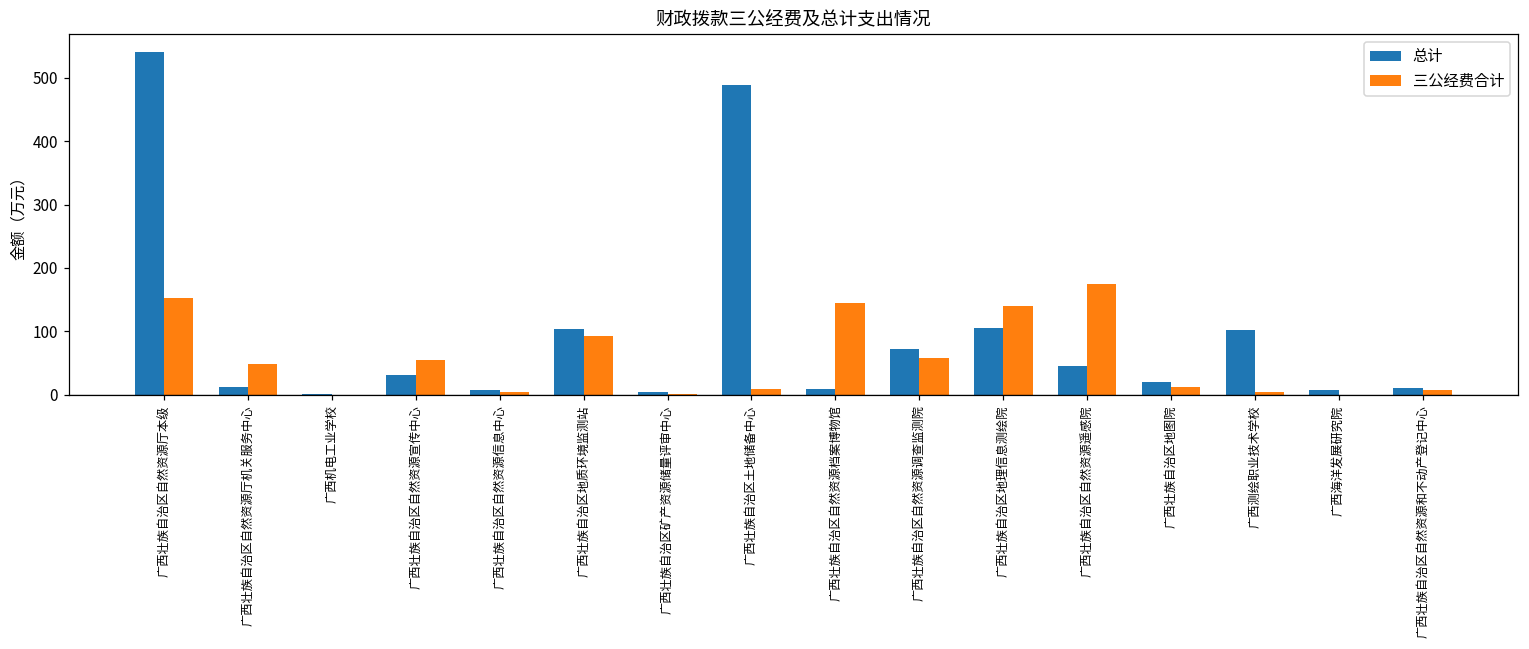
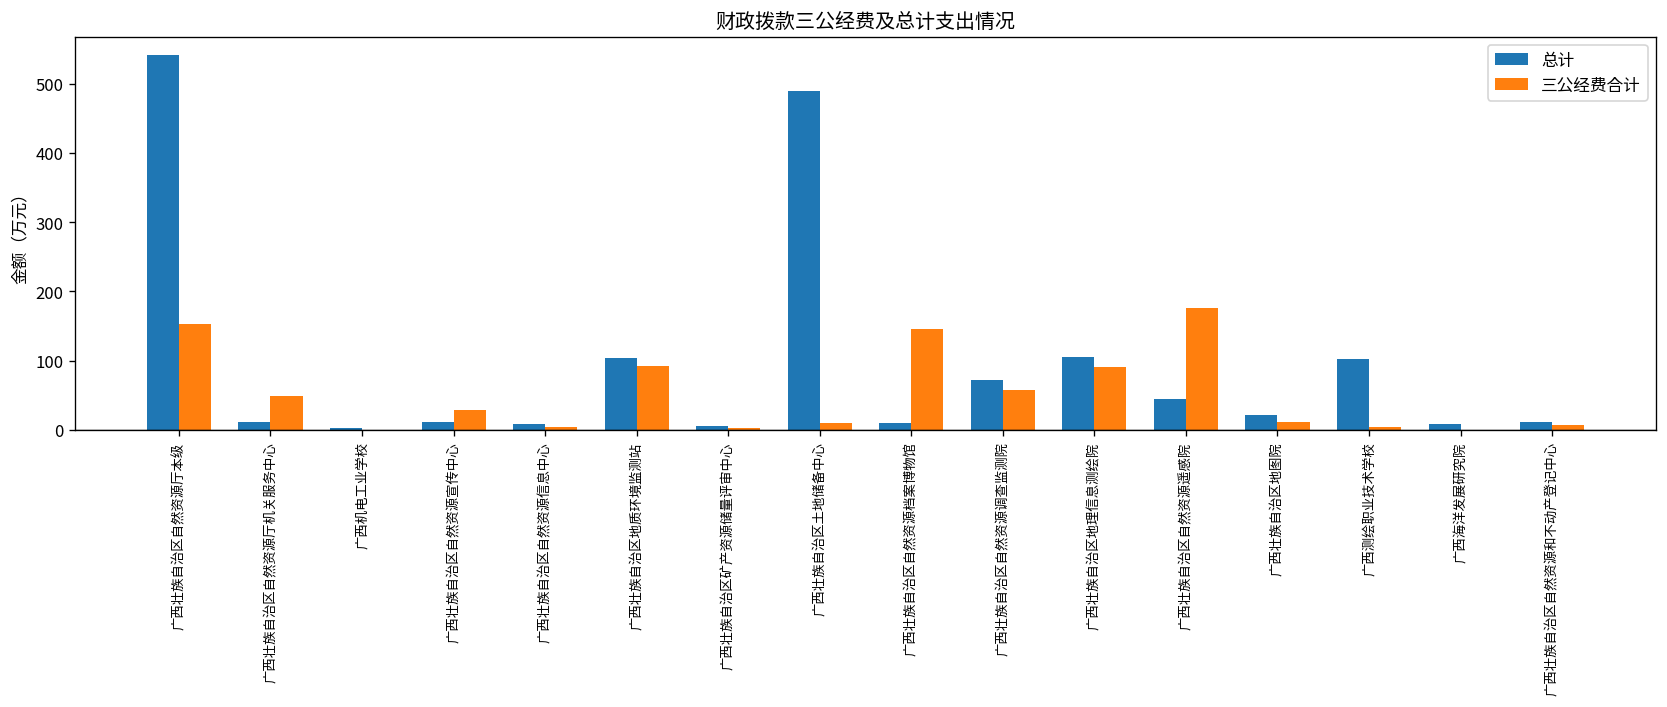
  {
    "总计": {
      "广西壮族自治区自然资源厅本级": 540,
      "广西壮族自治区自然资源厅机关服务中心": 10,
-     "广西壮族自治区自然资源宣传中心": 30,
+     "广西壮族自治区自然资源宣传中心": 10,
      "广西壮族自治区自然资源信息中心": 10,
      "广西壮族自治区地质环境监测站": 100,
      "广西壮族自治区矿产资源储量评审中心": 0,
      "广西壮族自治区土地储备中心": 490,
      "广西壮族自治区自然资源档案博物馆": 10,
      "广西壮族自治区自然资源调查监测院": 70,
      "广西壮族自治区地理信息测绘院": 100,
      "广西壮族自治区自然资源遥感院": 40,
      "广西壮族自治区地图院": 20,
      "广西测绘职业技术学校": 100,
      "广西海洋发展研究院": 10,
      "广西壮族自治区自然资源和不动产登记中心": 10
    },
    "三公经费合计": {
      "广西壮族自治区自然资源厅本级": 150,
      "广西壮族自治区自然资源厅机关服务中心": 50,
      "广西机电工业学校": 0,
-     "广西壮族自治区自然资源宣传中心": 60,
+     "广西壮族自治区自然资源宣传中心": 30,
      "广西壮族自治区地质环境监测站": 90,
      "广西壮族自治区土地储备中心": 10,
      "广西壮族自治区自然资源档案博物馆": 140,
      "广西壮族自治区自然资源调查监测院": 60,
-     "广西壮族自治区地理信息测绘院": 140,
+     "广西壮族自治区地理信息测绘院": 90,
      "广西壮族自治区自然资源遥感院": 180,
      "广西壮族自治区地图院": 10,
      "广西海洋发展研究院": 0,
      "广西壮族自治区自然资源和不动产登记中心": 10
    }
  }
